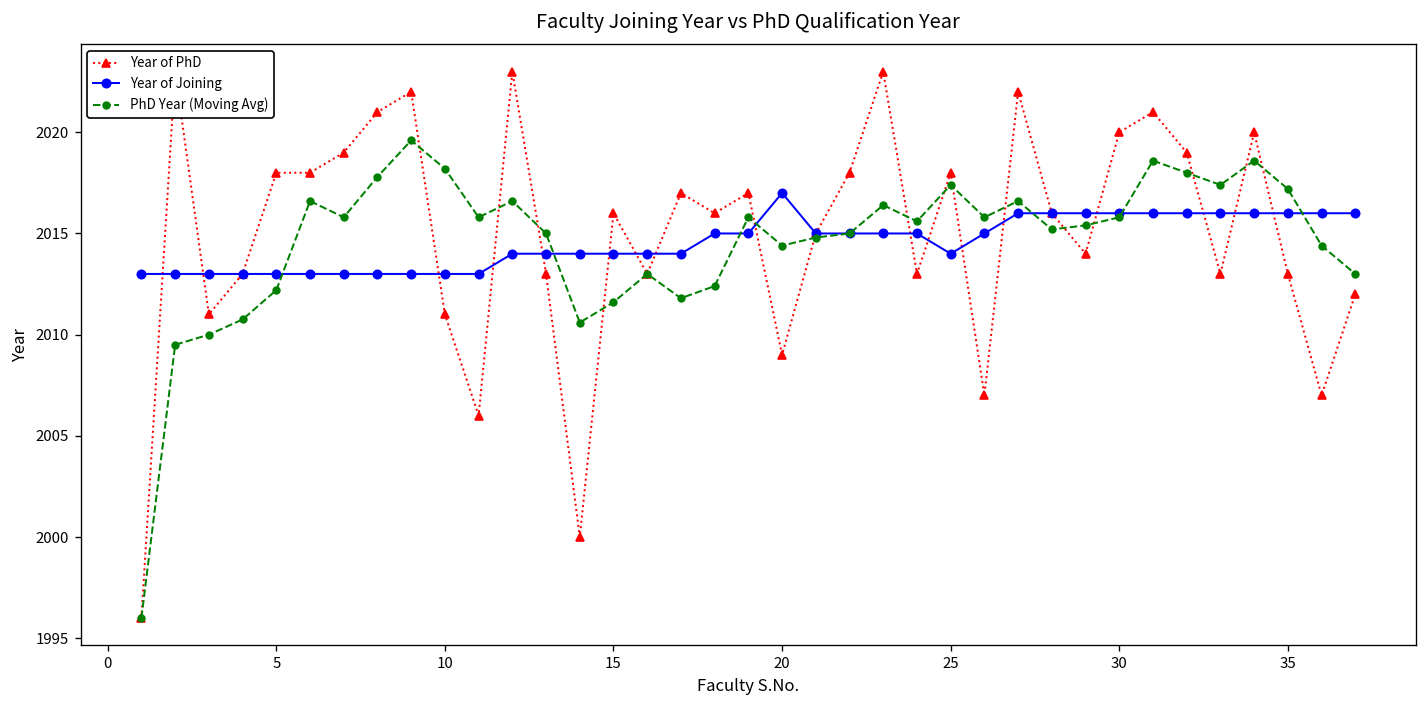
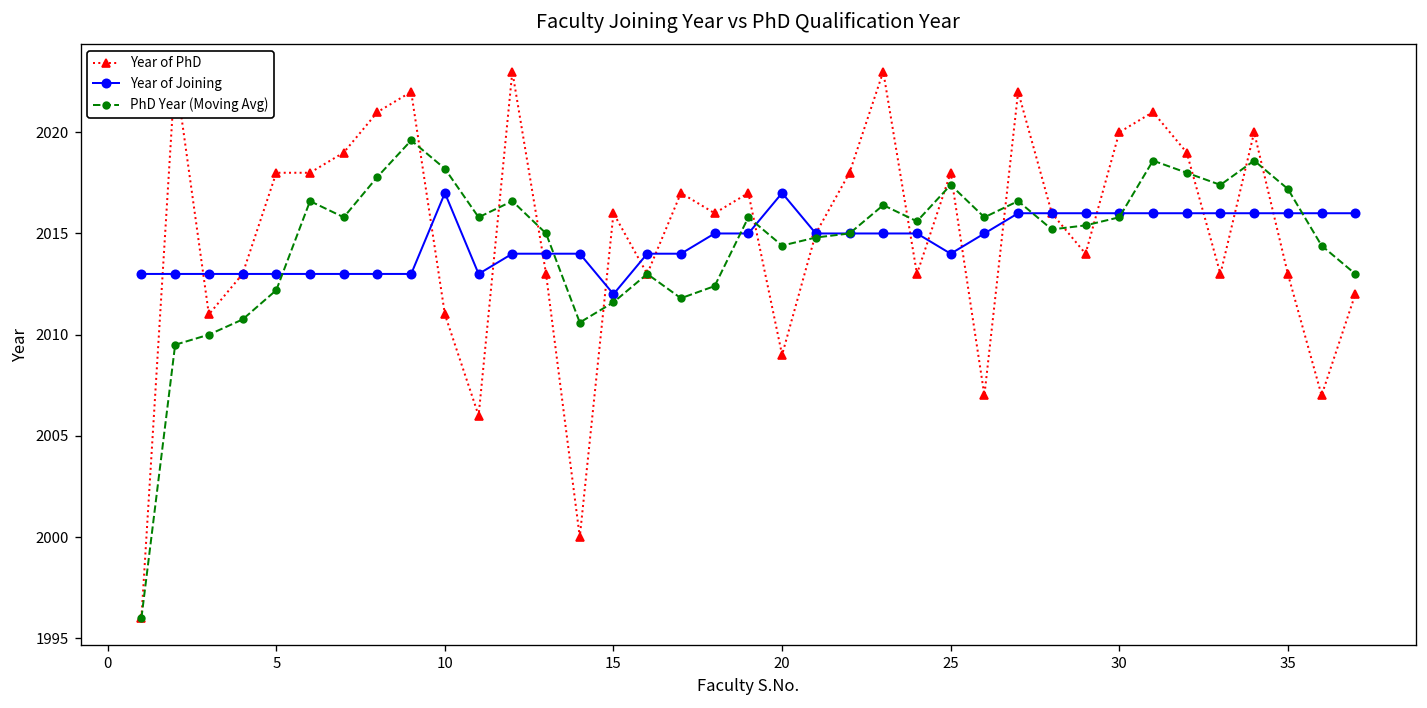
  {
    "Year of PhD": {
      "5": 2018,
      "10": 2011,
      "15": 2016,
      "20": 2009,
      "25": 2018,
      "30": 2020,
      "35": 2013
    },
    "Year of Joining": {
      "5": 2013,
-     "10": 2013,
-     "15": 2014,
+     "10": 2017,
+     "15": 2012,
      "20": 2017,
      "25": 2014,
      "30": 2016,
      "35": 2016
    },
    "PhD Year (Moving Avg)": {
      "5": 2012.2,
      "10": 2018.2,
      "15": 2011.6,
      "20": 2014.4,
      "25": 2017.4,
      "30": 2015.8,
      "35": 2017.2
    }
  }
